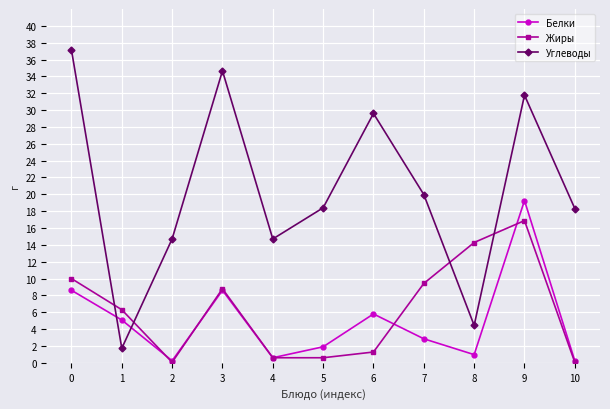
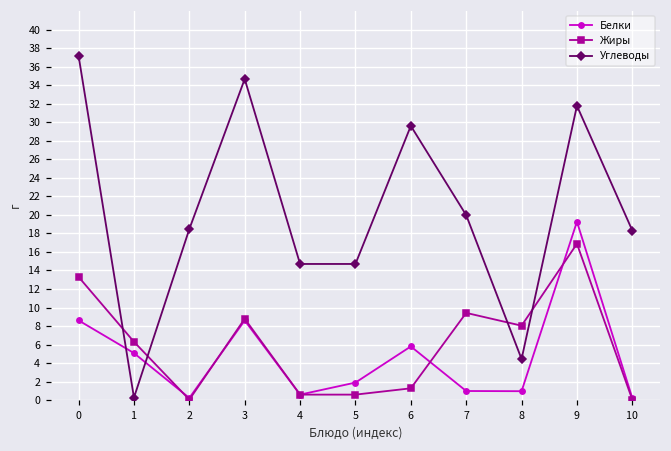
  {
    "Белки": {
      "0": 9,
      "1": 5,
      "5": 2,
      "6": 6,
-     "7": 3,
+     "7": 1,
      "8": 1,
      "9": 19
    },
    "Жиры": {
-     "0": 10,
+     "0": 13,
      "1": 6,
      "5": 1,
      "6": 1,
      "7": 9,
-     "8": 14,
+     "8": 8,
      "9": 17
    },
    "Углеводы": {
      "0": 37,
-     "1": 2,
-     "2": 15,
+     "1": 0,
+     "2": 18,
      "3": 35,
      "4": 15,
-     "5": 18,
+     "5": 15,
      "6": 30,
      "7": 20,
      "8": 4,
      "9": 32,
      "10": 18
    }
  }
